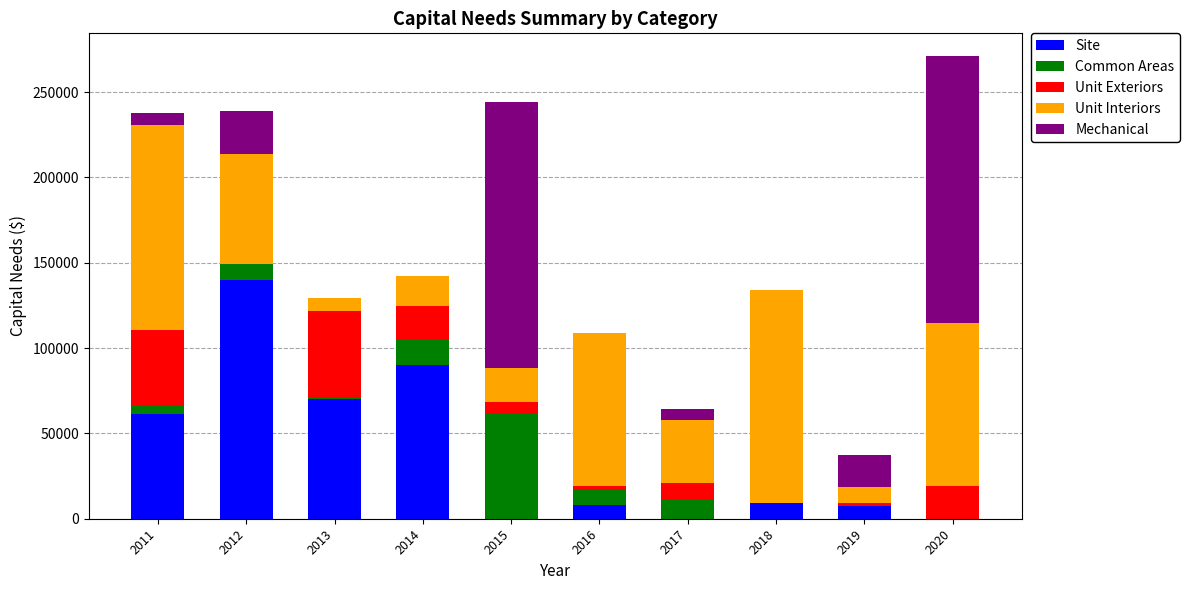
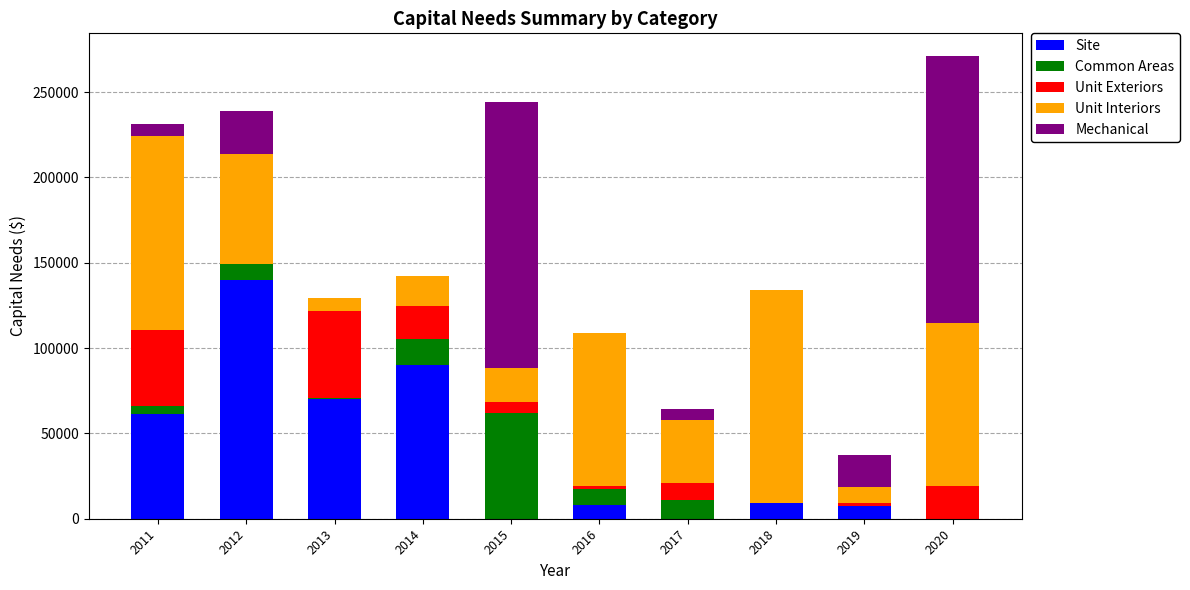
  {
    "Site": {
      "2011": 61000,
      "2012": 140000,
      "2013": 70000,
      "2014": 90000,
      "2015": 0,
      "2016": 8000,
      "2017": 0,
      "2018": 9000,
      "2019": 8000,
      "2020": 0
    },
    "Common Areas": {
      "2011": 5000,
      "2012": 9000,
      "2014": 15000,
      "2015": 62000,
      "2016": 9000,
      "2017": 11000,
      "2018": 0,
      "2019": 0,
      "2020": 0
    },
    "Unit Exteriors": {
      "2011": 45000,
      "2012": 0,
      "2013": 51000,
      "2014": 20000,
      "2015": 7000,
      "2016": 2000,
      "2017": 10000,
      "2018": 0,
      "2019": 2000,
      "2020": 19000
    },
    "Unit Interiors": {
-     "2011": 120000,
+     "2011": 114000,
      "2012": 65000,
      "2013": 8000,
      "2014": 17000,
      "2015": 20000,
      "2016": 90000,
      "2017": 37000,
      "2018": 125000,
      "2019": 9000,
      "2020": 96000
    },
    "Mechanical": {
      "2011": 7000,
      "2012": 25000,
      "2013": 0,
      "2014": 0,
      "2015": 156000,
      "2016": 0,
      "2017": 7000,
      "2018": 0,
      "2019": 19000,
      "2020": 156000
    }
  }
